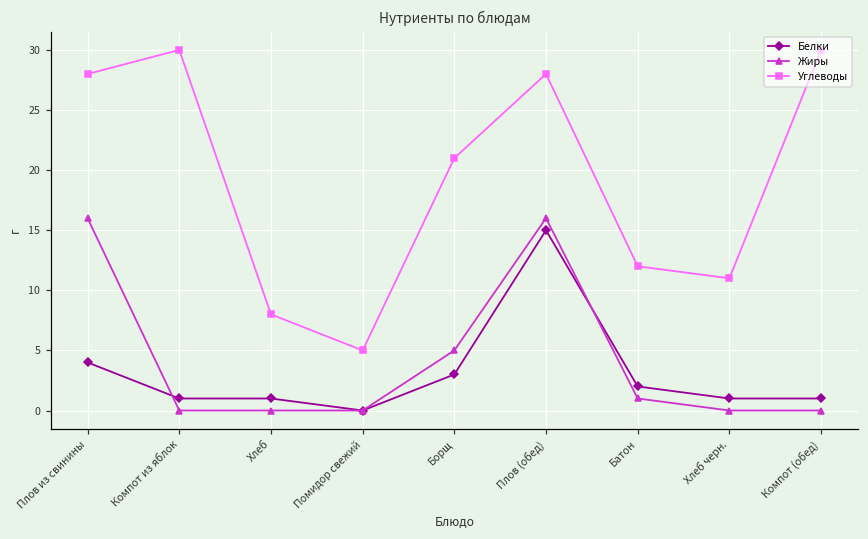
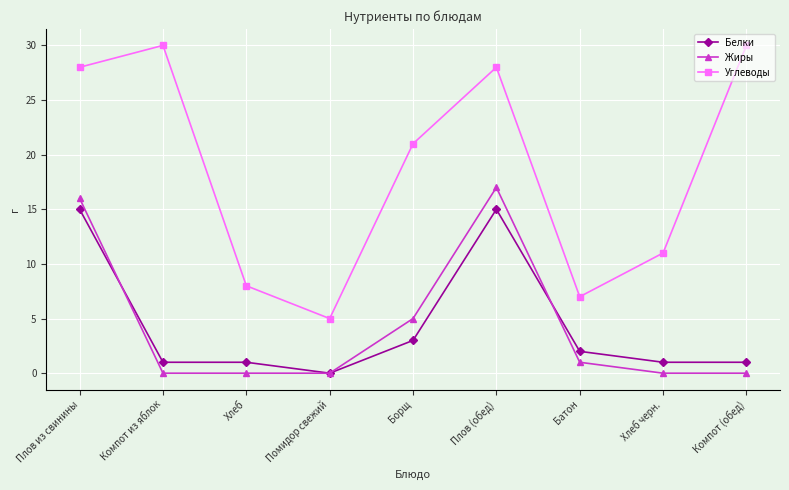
  {
    "Белки": {
-     "Плов из свинины": 4,
+     "Плов из свинины": 15,
      "Компот из яблок": 1,
      "Хлеб": 1,
      "Борщ": 3,
      "Плов (обед)": 15,
      "Батон": 2,
      "Хлеб черн.": 1,
      "Компот (обед)": 1
    },
    "Жиры": {
      "Плов из свинины": 16,
      "Компот из яблок": 0,
      "Хлеб": 0,
      "Борщ": 5,
-     "Плов (обед)": 16,
+     "Плов (обед)": 17,
      "Батон": 1,
      "Хлеб черн.": 0,
      "Компот (обед)": 0
    },
    "Углеводы": {
      "Плов из свинины": 28,
      "Компот из яблок": 30,
      "Хлеб": 8,
      "Помидор свежий": 5,
      "Борщ": 21,
      "Плов (обед)": 28,
-     "Батон": 12,
+     "Батон": 7,
      "Хлеб черн.": 11
    }
  }
